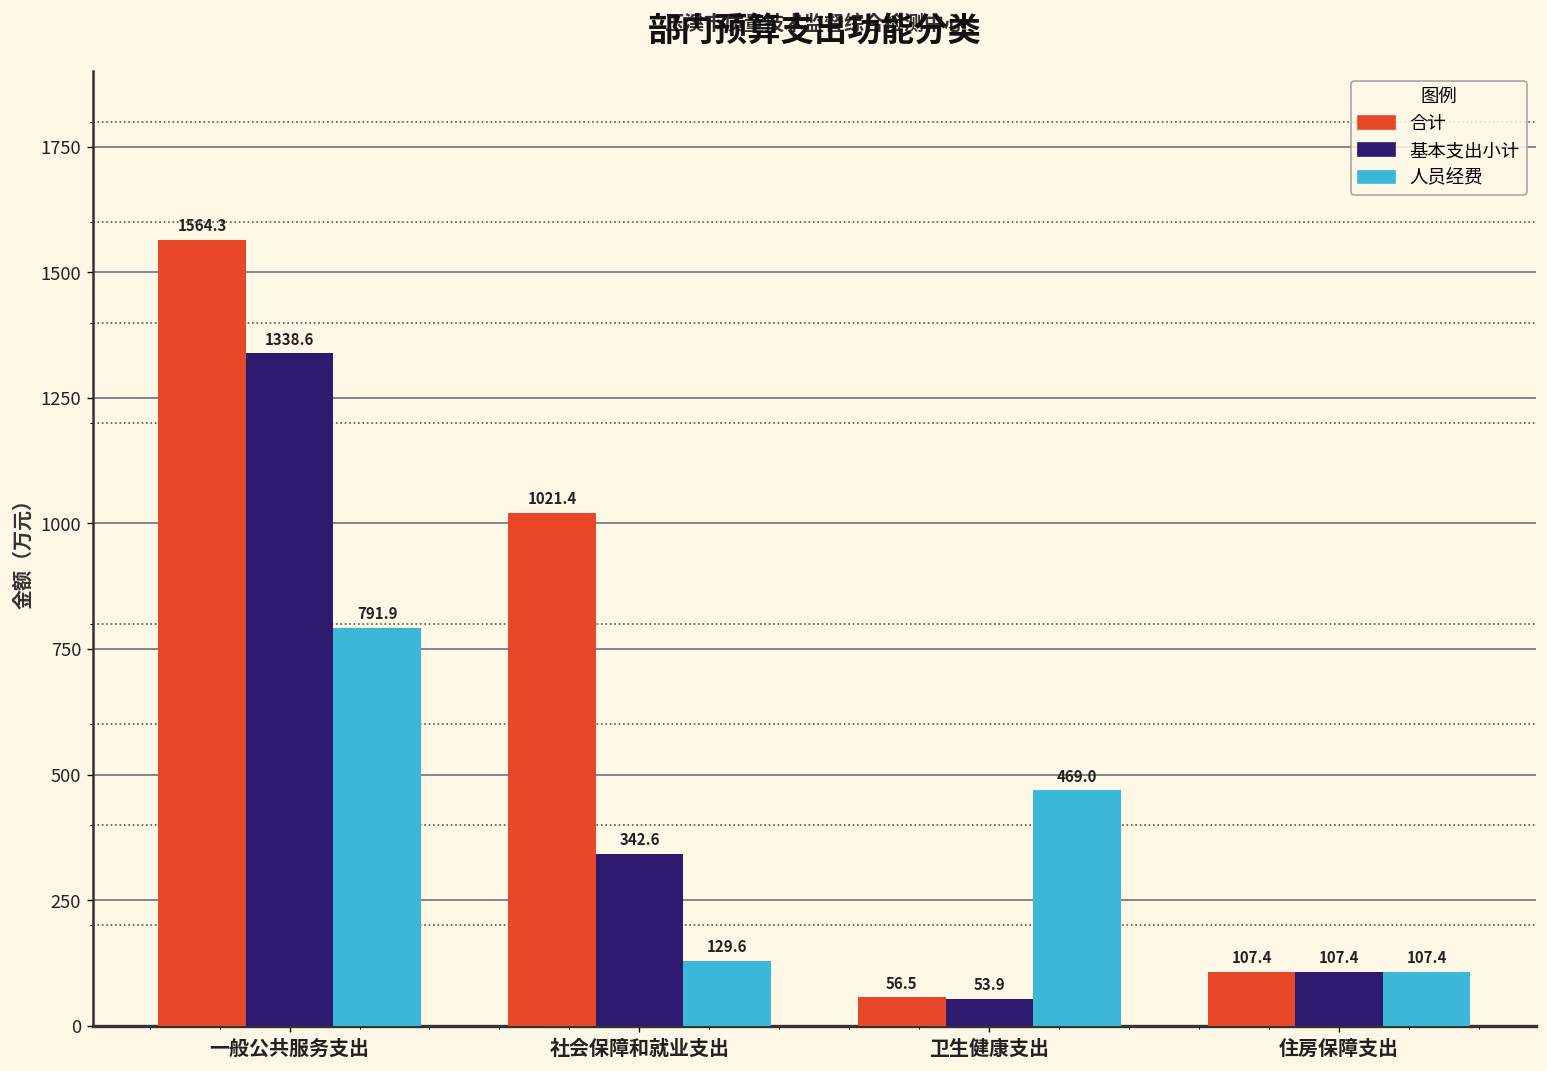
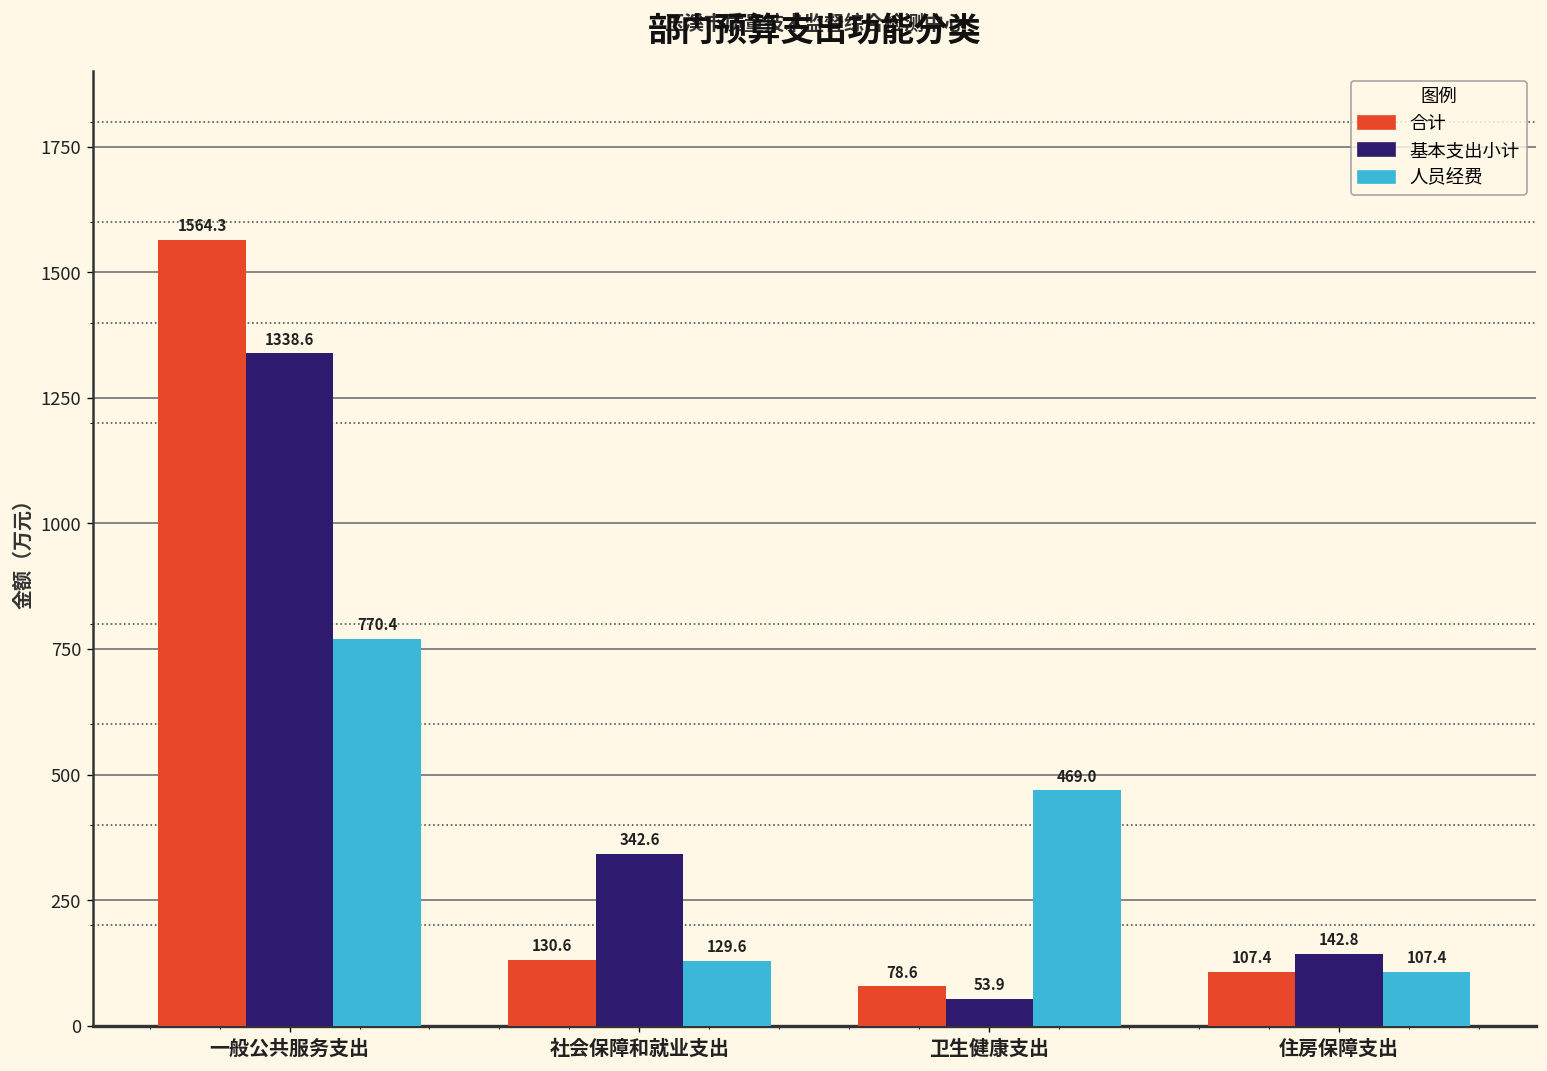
  {
    "合计": {
      "一般公共服务支出": 1564.3,
-     "社会保障和就业支出": 1021.4,
-     "卫生健康支出": 56.5,
+     "社会保障和就业支出": 130.6,
+     "卫生健康支出": 78.6,
      "住房保障支出": 107.4
    },
    "基本支出小计": {
      "一般公共服务支出": 1338.6,
      "社会保障和就业支出": 342.6,
      "卫生健康支出": 53.9,
-     "住房保障支出": 107.4
+     "住房保障支出": 142.8
    },
    "人员经费": {
-     "一般公共服务支出": 791.9,
+     "一般公共服务支出": 770.4,
      "社会保障和就业支出": 129.6,
      "卫生健康支出": 469.0,
      "住房保障支出": 107.4
    }
  }
